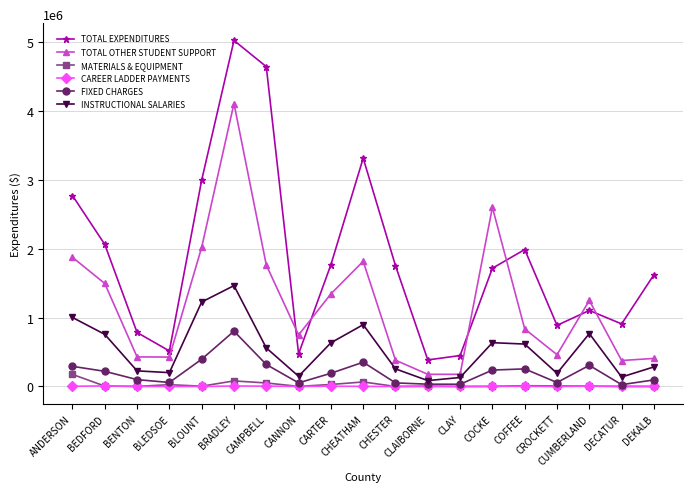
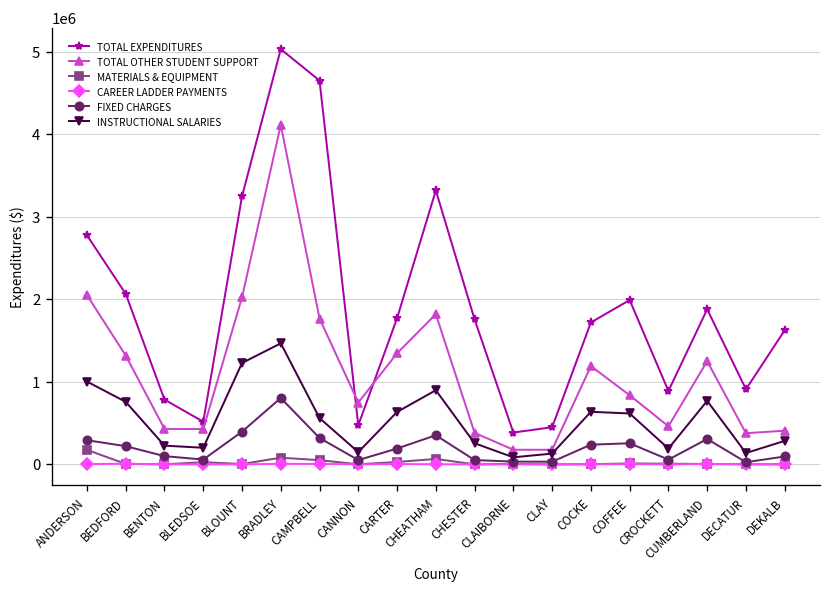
  {
    "TOTAL EXPENDITURES": {
      "ANDERSON": 2800000,
      "BEDFORD": 2100000,
      "BENTON": 800000,
      "BLEDSOE": 500000,
-     "BLOUNT": 3000000,
+     "BLOUNT": 3200000,
      "BRADLEY": 5000000,
      "CAMPBELL": 4600000,
      "CANNON": 500000,
      "CARTER": 1800000,
      "CHEATHAM": 3300000,
      "CHESTER": 1800000,
      "CLAIBORNE": 400000,
      "CLAY": 400000,
      "COCKE": 1700000,
      "COFFEE": 2000000,
      "CROCKETT": 900000,
-     "CUMBERLAND": 1100000,
+     "CUMBERLAND": 1900000,
      "DECATUR": 900000,
      "DEKALB": 1600000
    },
    "TOTAL OTHER STUDENT SUPPORT": {
-     "ANDERSON": 1900000,
-     "BEDFORD": 1500000,
+     "ANDERSON": 2100000,
+     "BEDFORD": 1300000,
      "BENTON": 400000,
      "BLEDSOE": 400000,
      "BLOUNT": 2000000,
      "BRADLEY": 4100000,
      "CAMPBELL": 1800000,
      "CANNON": 700000,
      "CARTER": 1300000,
      "CHEATHAM": 1800000,
      "CHESTER": 400000,
      "CLAIBORNE": 200000,
      "CLAY": 200000,
-     "COCKE": 2600000,
+     "COCKE": 1200000,
      "COFFEE": 800000,
      "CROCKETT": 500000,
      "CUMBERLAND": 1200000,
      "DECATUR": 400000,
      "DEKALB": 400000
    },
    "CAREER LADDER PAYMENTS": {
      "ANDERSON": 0,
      "BRADLEY": 0,
      "CAMPBELL": 0,
      "CHEATHAM": 0
    }
  }
